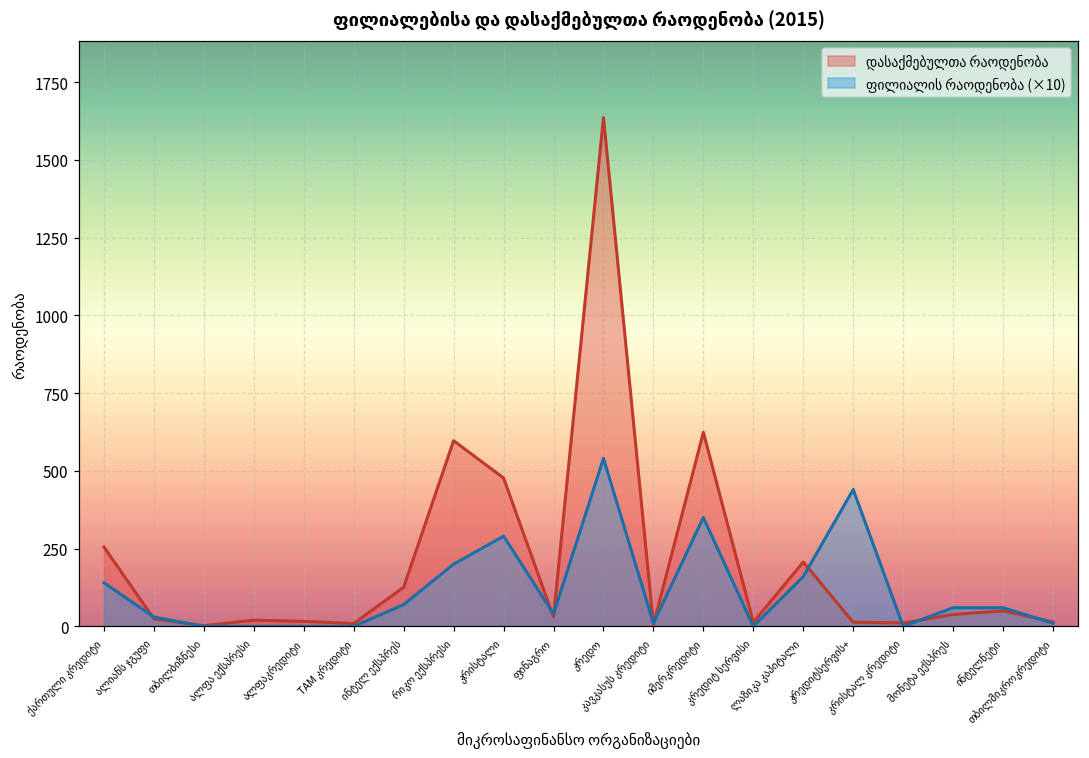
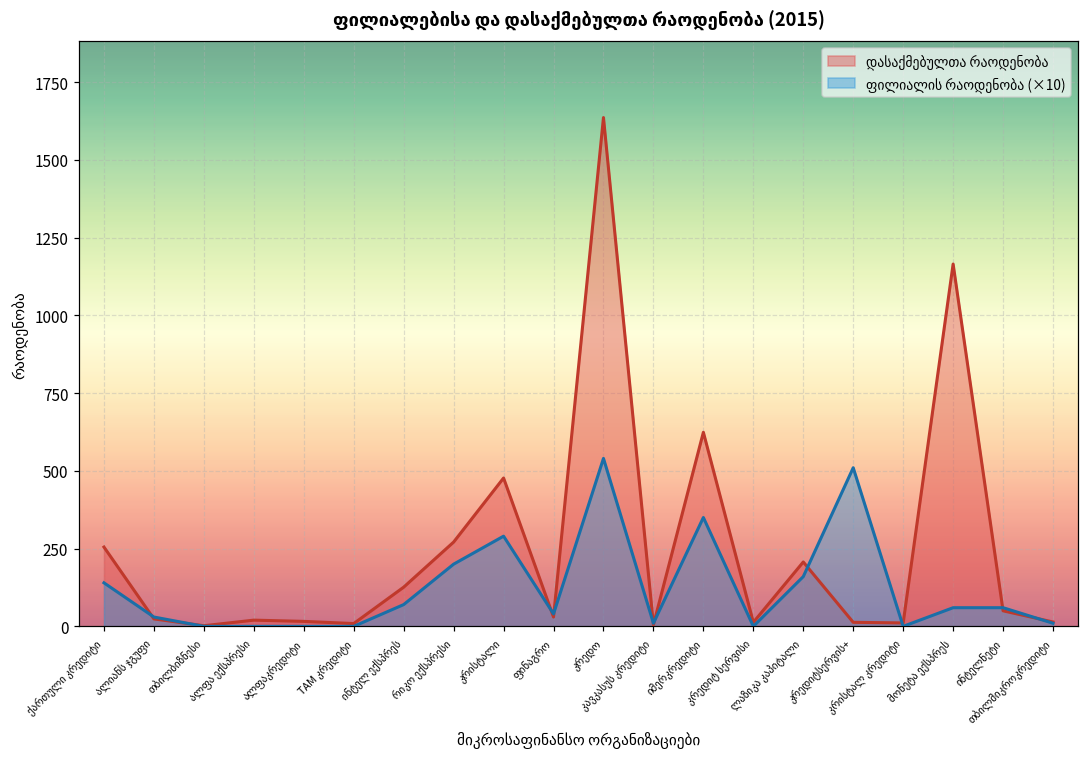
  {
    "დასაქმებულთა რაოდენობა": {
      "ქართული კრედიტი": 260,
      "ალფა ექსპრესი": 20,
      "ალფაკრედიტი": 20,
      "ინტელ ექსპრეს": 130,
-     "რიკო ექსპრესი": 600,
+     "რიკო ექსპრესი": 270,
      "კრისტალი": 480,
      "ფინაგრო": 30,
      "კრედო": 1640,
      "იმერკრედიტი": 620,
      "კრედიტ სერვისი": 10,
      "ლაზიკა კაპიტალი": 210,
      "კრედიტსერვის+": 10,
      "კრისტალ კრედიტი": 10,
-     "მონეტა ექსპრეს": 40,
+     "მონეტა ექსპრეს": 1170,
      "ინტელნეტი": 50
    },
    "ფილიალის რაოდენობა (×10)": {
      "ქართული კრედიტი": 140,
      "ალფა ექსპრესი": 0,
      "ალფაკრედიტი": 0,
      "ინტელ ექსპრეს": 70,
      "რიკო ექსპრესი": 200,
      "კრისტალი": 290,
      "ფინაგრო": 40,
      "კრედო": 540,
      "იმერკრედიტი": 350,
      "კრედიტ სერვისი": 0,
      "ლაზიკა კაპიტალი": 160,
-     "კრედიტსერვის+": 440,
+     "კრედიტსერვის+": 510,
      "კრისტალ კრედიტი": 0,
      "მონეტა ექსპრეს": 60,
      "ინტელნეტი": 60
    }
  }
